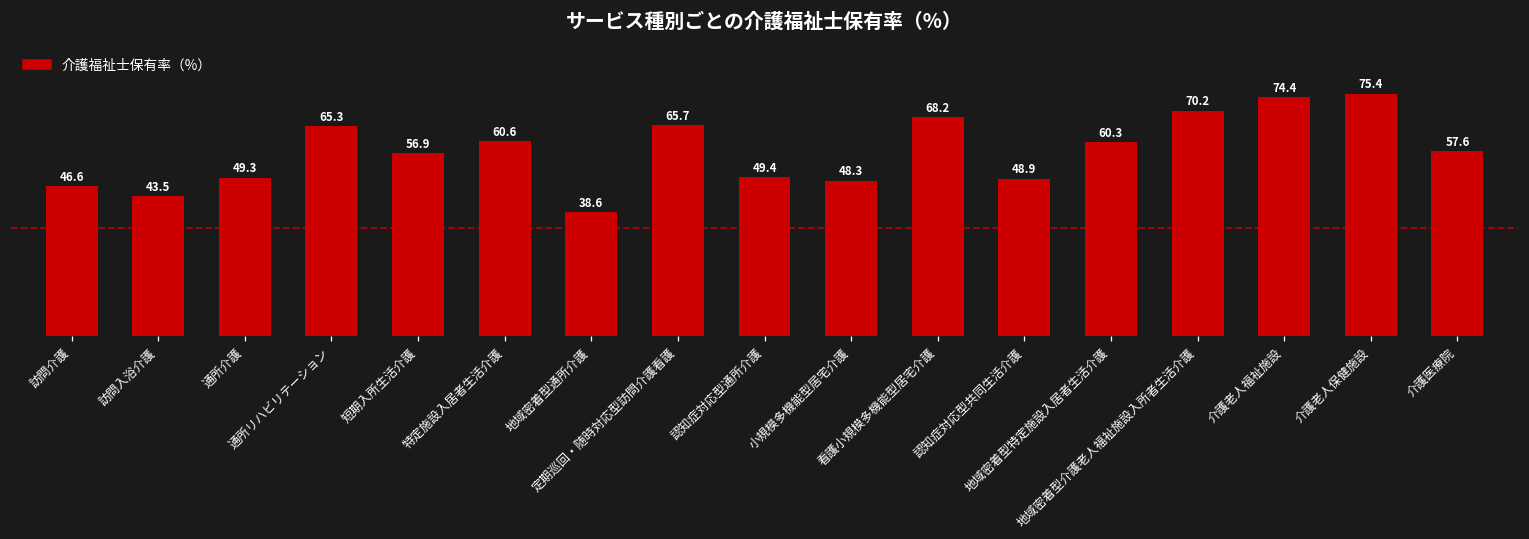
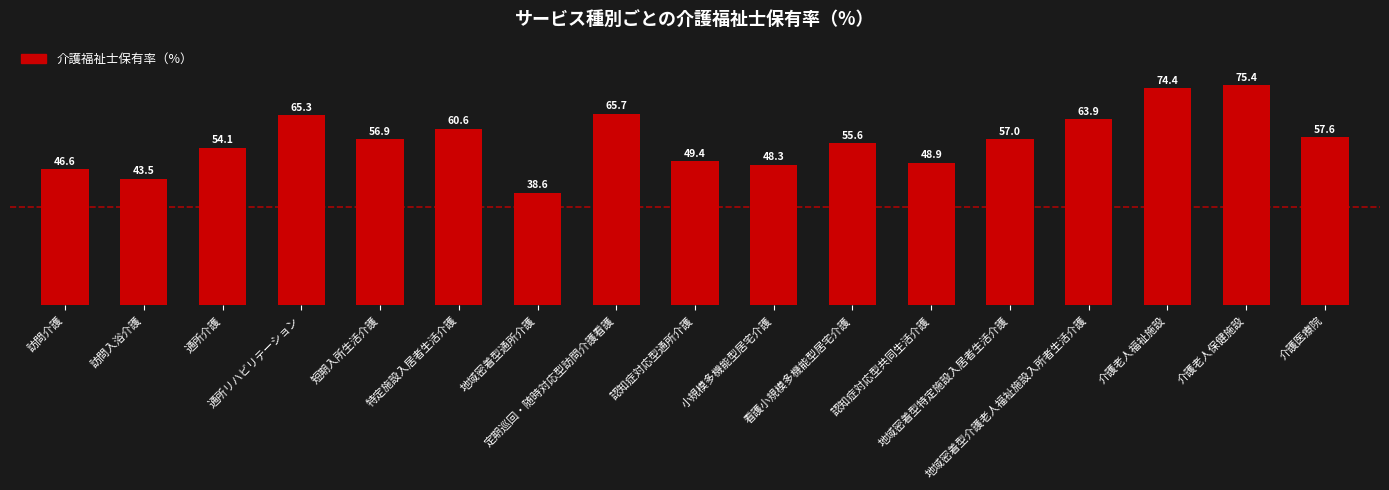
  {
    "訪問介護": 46.6,
    "訪問入浴介護": 43.5,
-   "通所介護": 49.3,
+   "通所介護": 54.1,
    "通所リハビリテーション": 65.3,
    "短期入所生活介護": 56.9,
    "特定施設入居者生活介護": 60.6,
    "地域密着型通所介護": 38.6,
    "定期巡回・随時対応型訪問介護看護": 65.7,
    "認知症対応型通所介護": 49.4,
    "小規模多機能型居宅介護": 48.3,
-   "看護小規模多機能型居宅介護": 68.2,
+   "看護小規模多機能型居宅介護": 55.6,
    "認知症対応型共同生活介護": 48.9,
-   "地域密着型特定施設入居者生活介護": 60.3,
-   "地域密着型介護老人福祉施設入所者生活介護": 70.2,
+   "地域密着型特定施設入居者生活介護": 57.0,
+   "地域密着型介護老人福祉施設入所者生活介護": 63.9,
    "介護老人福祉施設": 74.4,
    "介護老人保健施設": 75.4,
    "介護医療院": 57.6
  }
